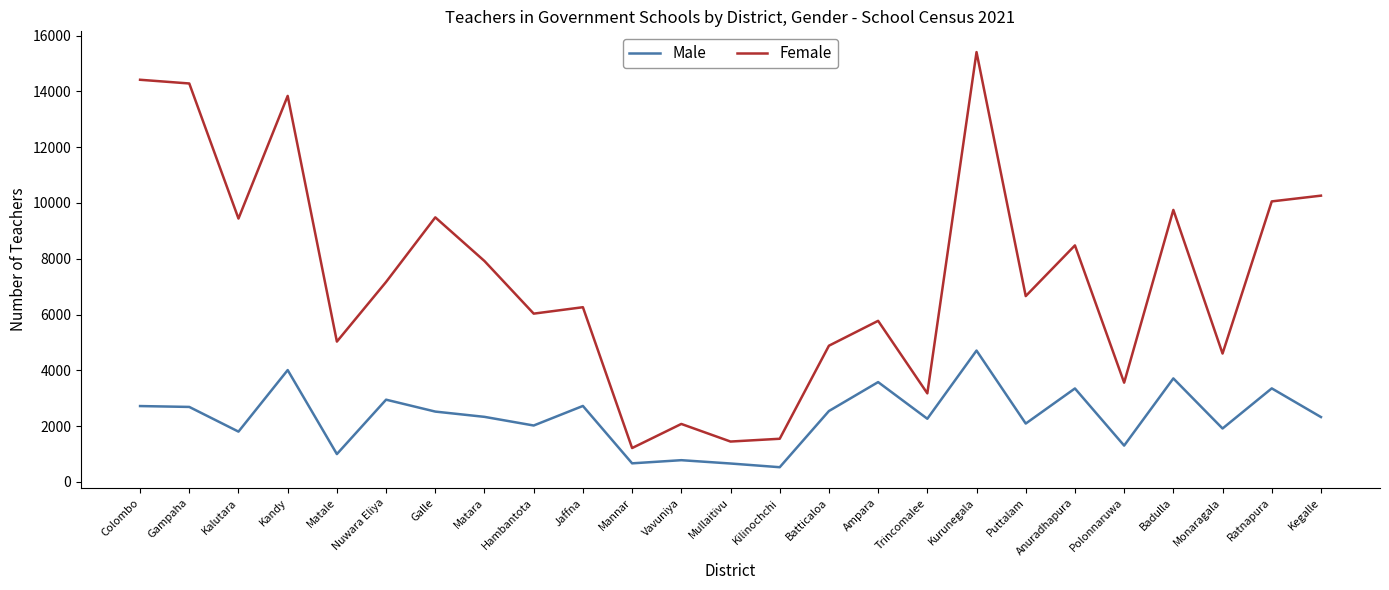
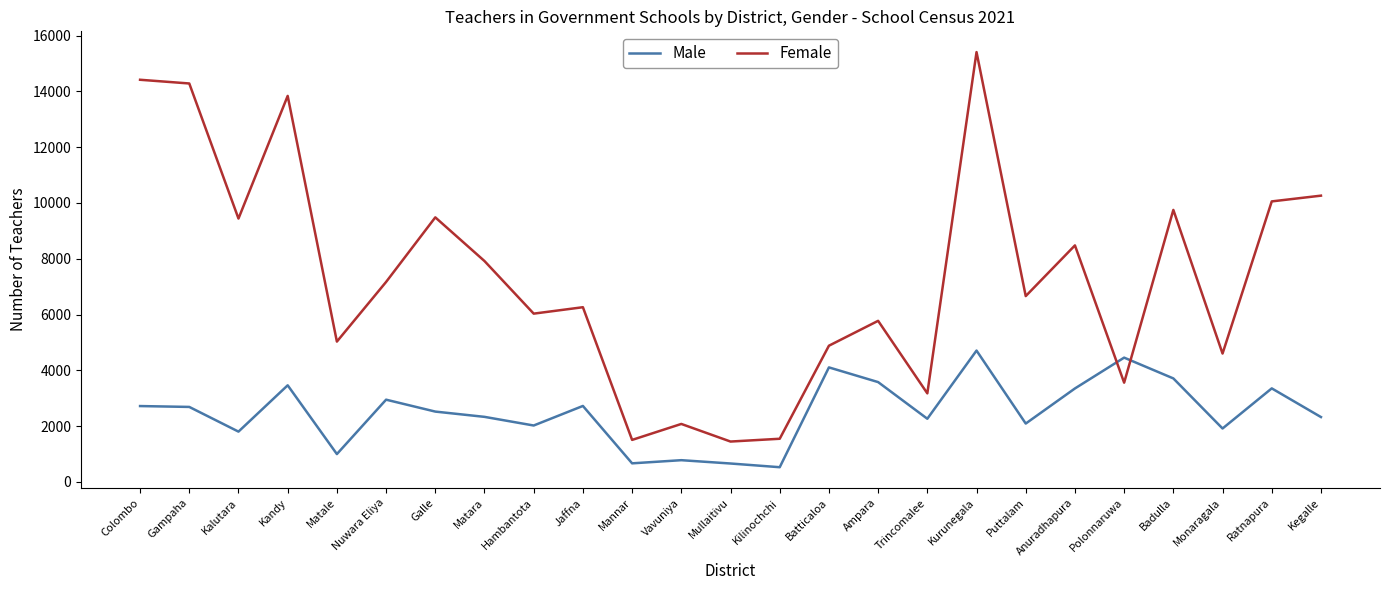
  {
    "Male": {
      "Colombo": 2700,
      "Gampaha": 2700,
      "Kalutara": 1800,
-     "Kandy": 4000,
+     "Kandy": 3500,
      "Matale": 1000,
      "Nuwara Eliya": 2900,
      "Galle": 2500,
      "Matara": 2300,
      "Hambantota": 2000,
      "Jaffna": 2700,
      "Mannar": 700,
      "Vavuniya": 800,
      "Mullaitivu": 700,
      "Kilinochchi": 500,
-     "Batticaloa": 2500,
+     "Batticaloa": 4100,
      "Ampara": 3600,
      "Trincomalee": 2300,
      "Kurunegala": 4700,
      "Puttalam": 2100,
      "Anuradhapura": 3400,
-     "Polonnaruwa": 1300,
+     "Polonnaruwa": 4500,
      "Badulla": 3700,
      "Monaragala": 1900,
      "Ratnapura": 3400,
      "Kegalle": 2300
    },
    "Female": {
      "Colombo": 14400,
      "Gampaha": 14300,
      "Kalutara": 9400,
      "Kandy": 13800,
      "Matale": 5000,
      "Nuwara Eliya": 7200,
      "Galle": 9500,
      "Matara": 7900,
      "Hambantota": 6000,
      "Jaffna": 6300,
-     "Mannar": 1200,
+     "Mannar": 1500,
      "Vavuniya": 2100,
      "Mullaitivu": 1400,
      "Kilinochchi": 1500,
      "Batticaloa": 4900,
      "Ampara": 5800,
      "Trincomalee": 3200,
      "Kurunegala": 15400,
      "Puttalam": 6700,
      "Anuradhapura": 8500,
      "Polonnaruwa": 3600,
      "Badulla": 9800,
      "Monaragala": 4600,
      "Ratnapura": 10100,
      "Kegalle": 10300
    }
  }
